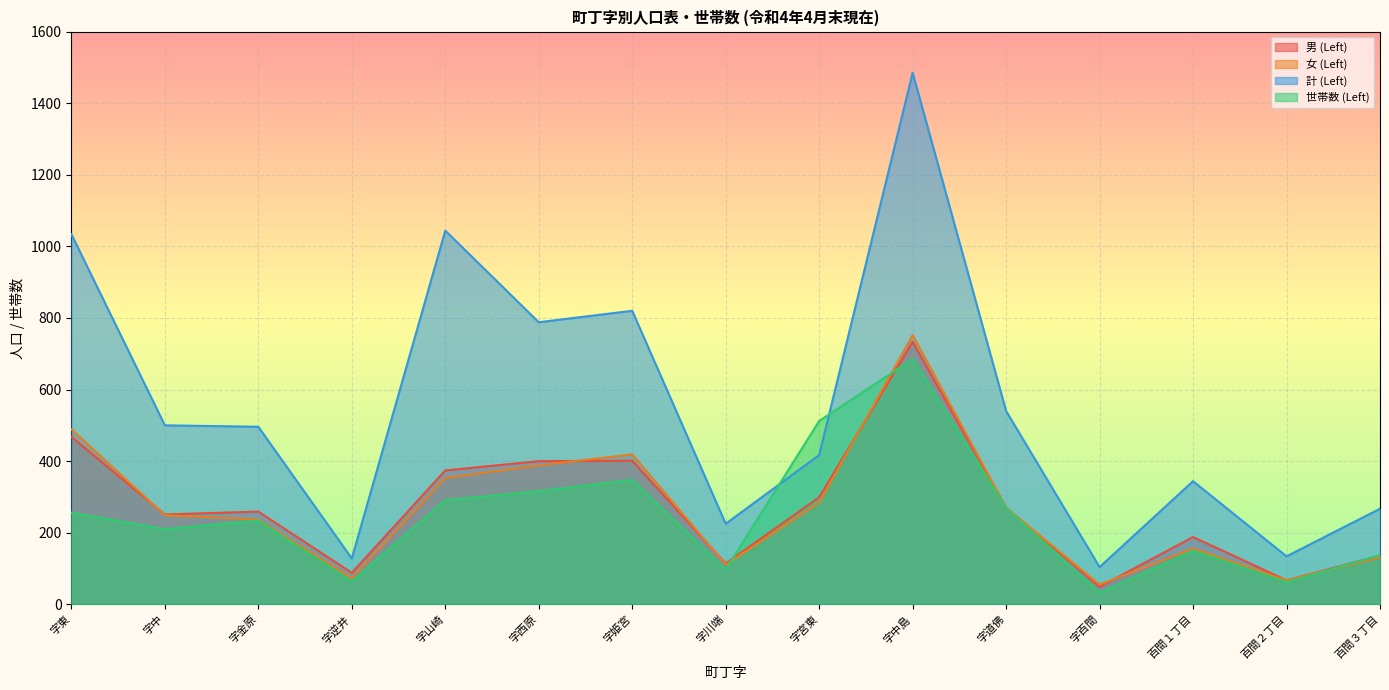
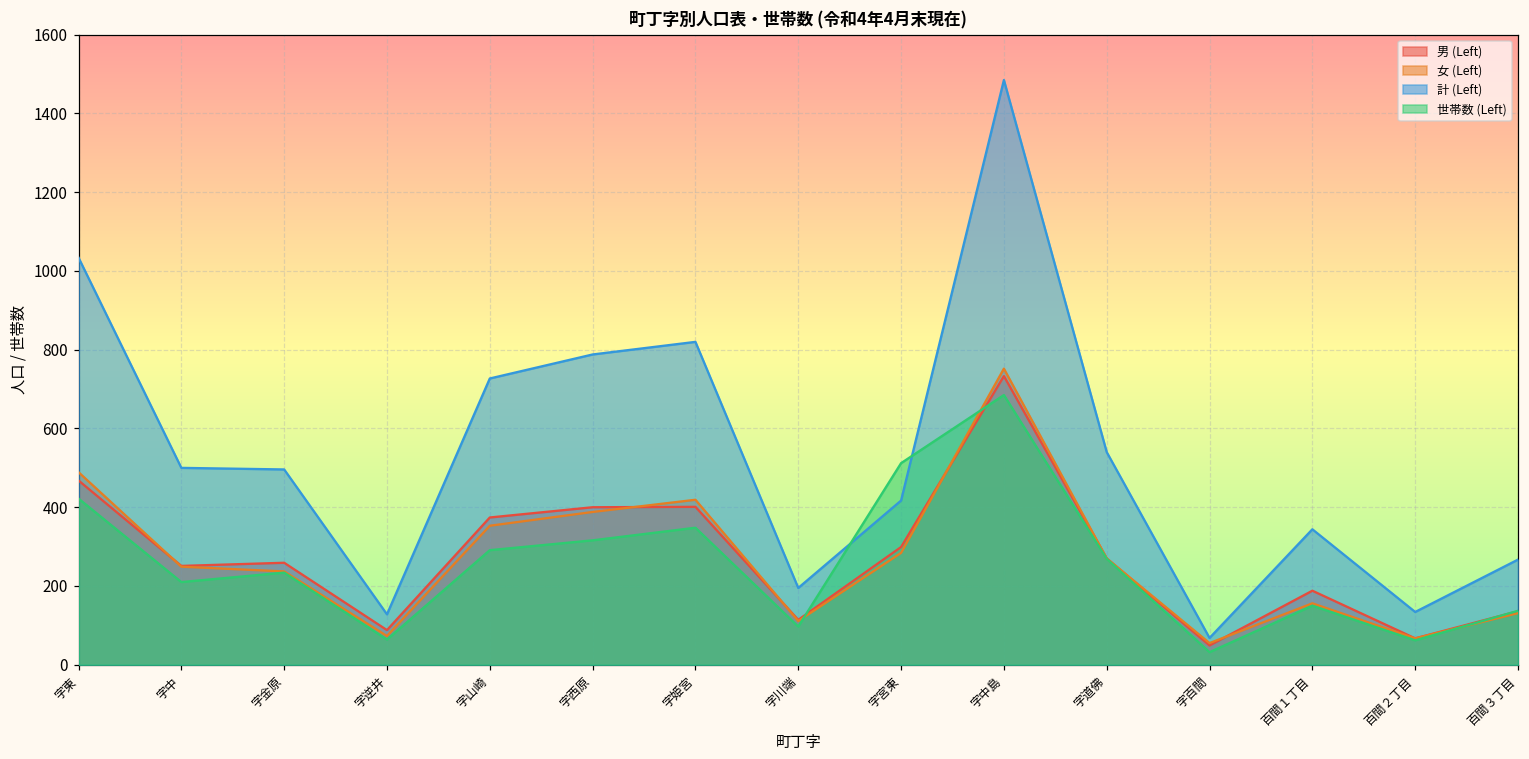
  {
    "計 (Left)": {
      "字東": 1030,
      "字中": 500,
      "字金原": 500,
      "字逆井": 130,
-     "字山崎": 1040,
+     "字山崎": 730,
      "字西原": 790,
      "字姫宮": 820,
-     "字川端": 230,
+     "字川端": 200,
      "字宮東": 420,
      "字中島": 1490,
      "字道佛": 540,
-     "字百間": 100,
+     "字百間": 70,
      "百間１丁目": 340,
      "百間２丁目": 130,
      "百間３丁目": 270
    },
    "世帯数 (Left)": {
-     "字東": 260,
+     "字東": 420,
      "字中": 210,
      "字逆井": 60,
      "字山崎": 290,
      "字西原": 320,
      "字姫宮": 350,
      "字川端": 100,
      "字宮東": 510,
      "字中島": 690,
      "字百間": 30
    }
  }
